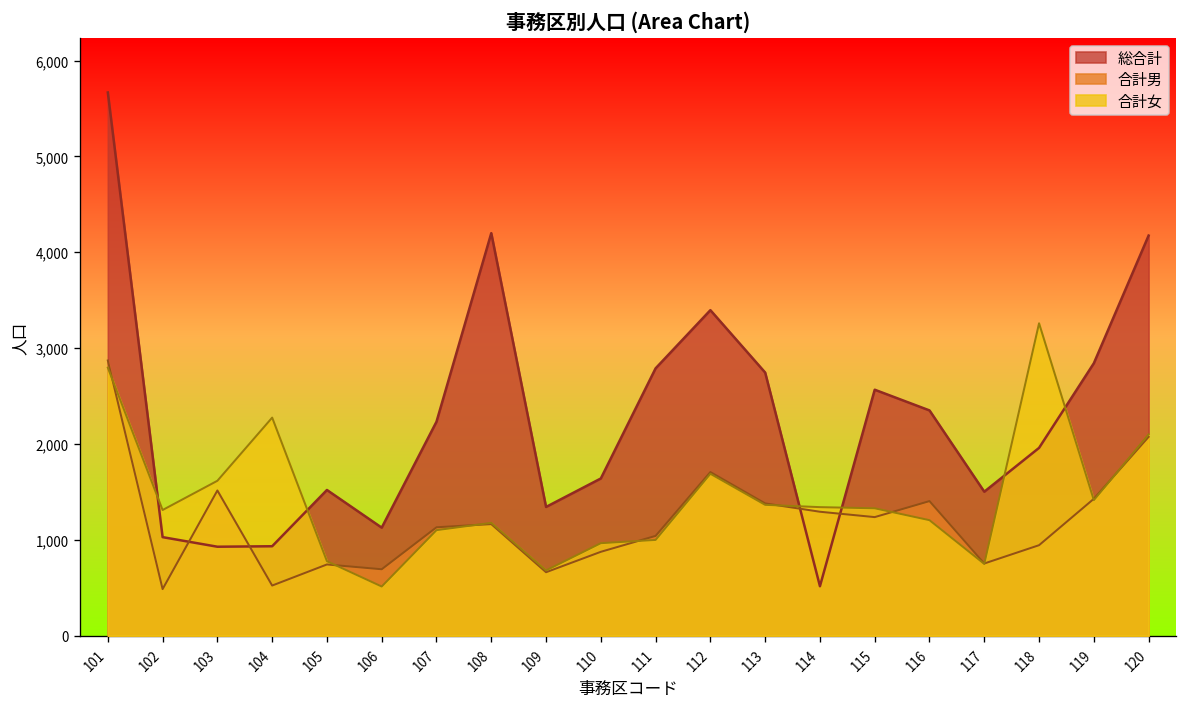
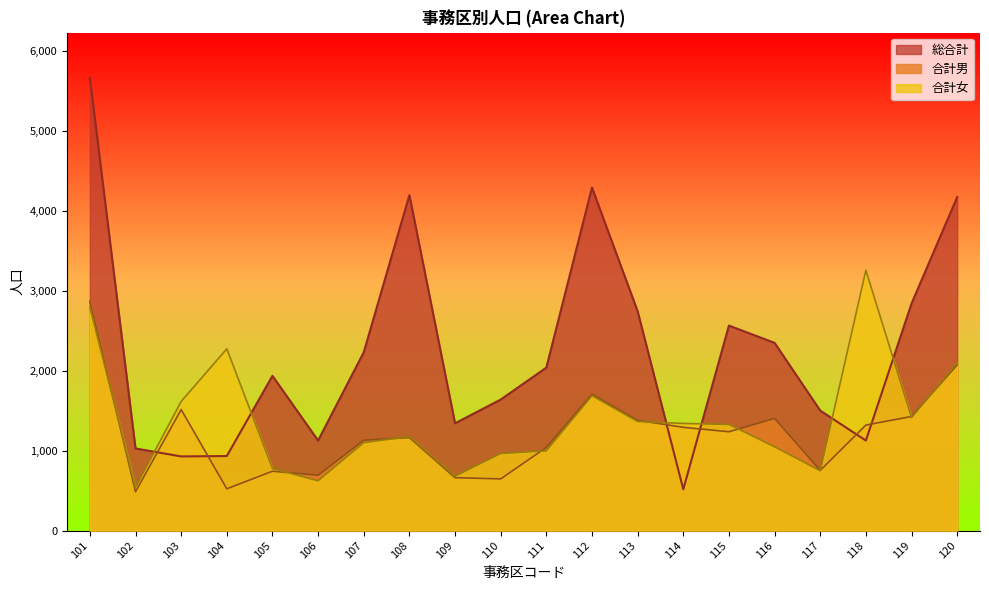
  {
    "総合計": {
      "101": "5,700",
      "102": "1,000",
      "103": "900",
      "104": "900",
-     "105": "1,500",
+     "105": "1,900",
      "106": "1,100",
      "107": "2,200",
      "108": "4,200",
      "109": "1,300",
      "110": "1,600",
-     "111": "2,800",
-     "112": "3,400",
+     "111": "2,000",
+     "112": "4,300",
      "113": "2,700",
      "114": "500",
      "115": "2,600",
      "116": "2,400",
      "117": "1,500",
-     "118": "2,000",
+     "118": "1,100",
      "119": "2,800",
      "120": "4,200"
    },
    "合計男": {
      "101": "2,900",
      "102": "500",
      "103": "1,500",
      "104": "500",
      "105": "700",
      "106": "700",
-     "110": "900",
+     "110": "600",
      "111": "1,000",
      "114": "1,300",
      "115": "1,200",
      "116": "1,400",
-     "118": "900"
+     "118": "1,300"
    },
    "合計女": {
      "101": "2,800",
-     "102": "1,300",
+     "102": "500",
      "103": "1,600",
      "104": "2,300",
      "105": "800",
-     "106": "500",
+     "106": "600",
      "110": "1,000",
      "111": "1,000",
      "114": "1,300",
      "115": "1,300",
-     "116": "1,200",
+     "116": "1,000",
      "118": "3,300"
    }
  }
